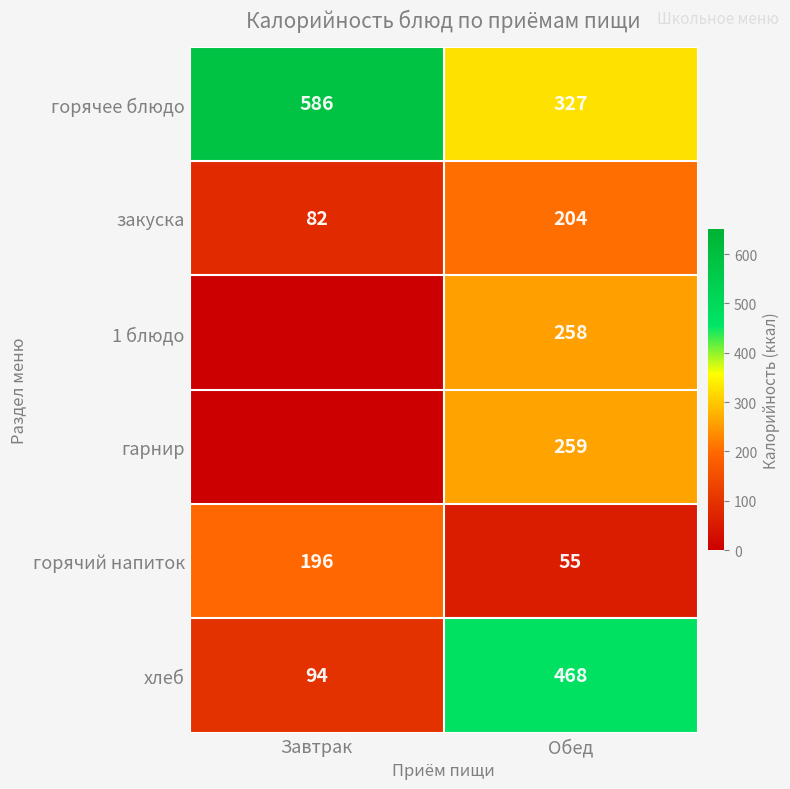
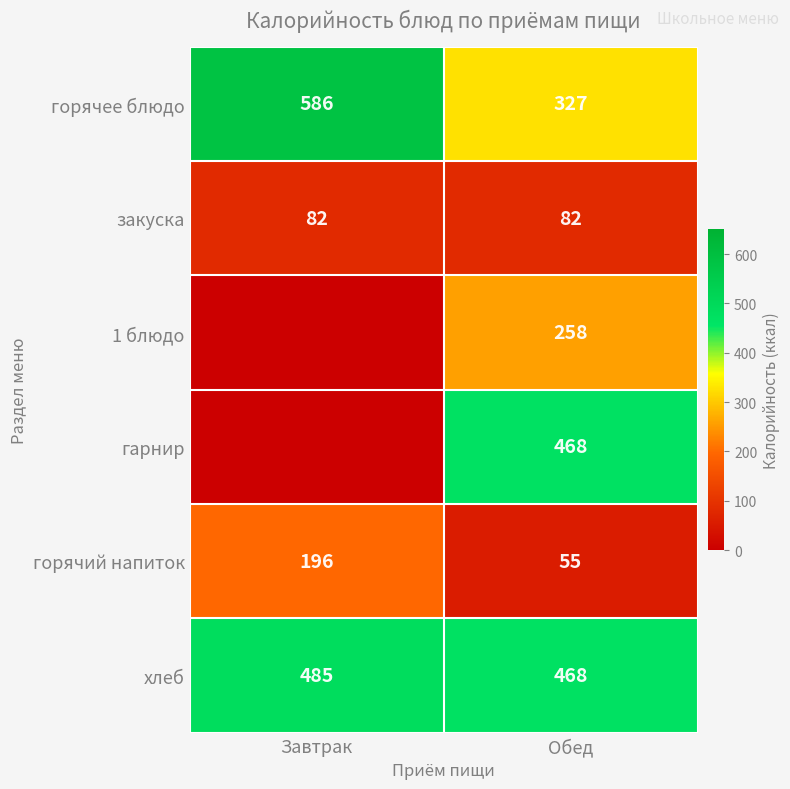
  {
    "горячее блюдо": {
      "Завтрак": 586,
      "Обед": 327
    },
    "закуска": {
      "Завтрак": 82,
-     "Обед": 204
+     "Обед": 82
    },
    "1 блюдо": {
      "Обед": 258
    },
    "гарнир": {
-     "Обед": 259
+     "Обед": 468
    },
    "горячий напиток": {
      "Завтрак": 196,
      "Обед": 55
    },
    "хлеб": {
-     "Завтрак": 94,
+     "Завтрак": 485,
      "Обед": 468
    }
  }
